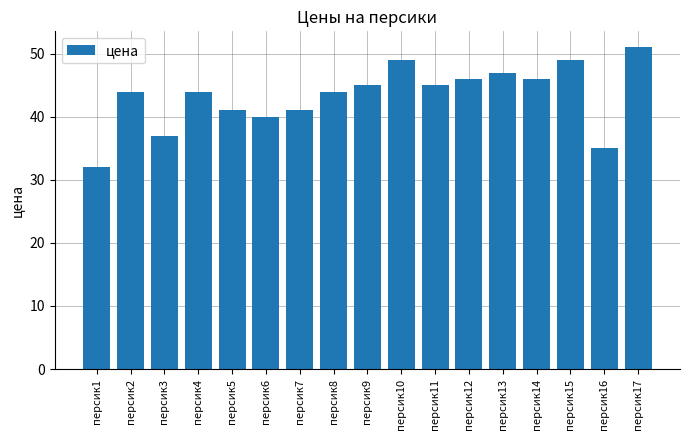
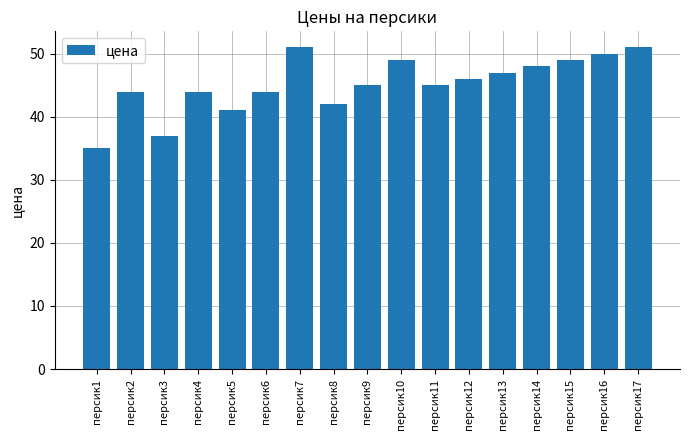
  {
-   "персик1": 32,
+   "персик1": 35,
    "персик2": 44,
    "персик3": 37,
    "персик4": 44,
    "персик5": 41,
-   "персик6": 40,
-   "персик7": 41,
-   "персик8": 44,
+   "персик6": 44,
+   "персик7": 51,
+   "персик8": 42,
    "персик9": 45,
    "персик10": 49,
    "персик11": 45,
    "персик12": 46,
    "персик13": 47,
-   "персик14": 46,
+   "персик14": 48,
    "персик15": 49,
-   "персик16": 35,
+   "персик16": 50,
    "персик17": 51
  }
